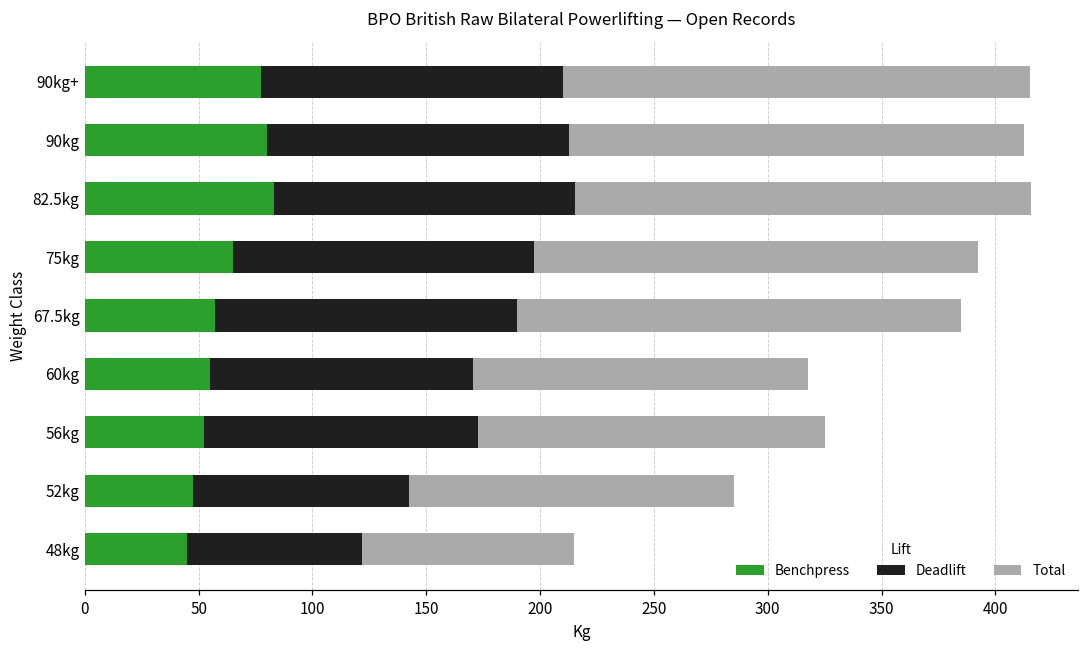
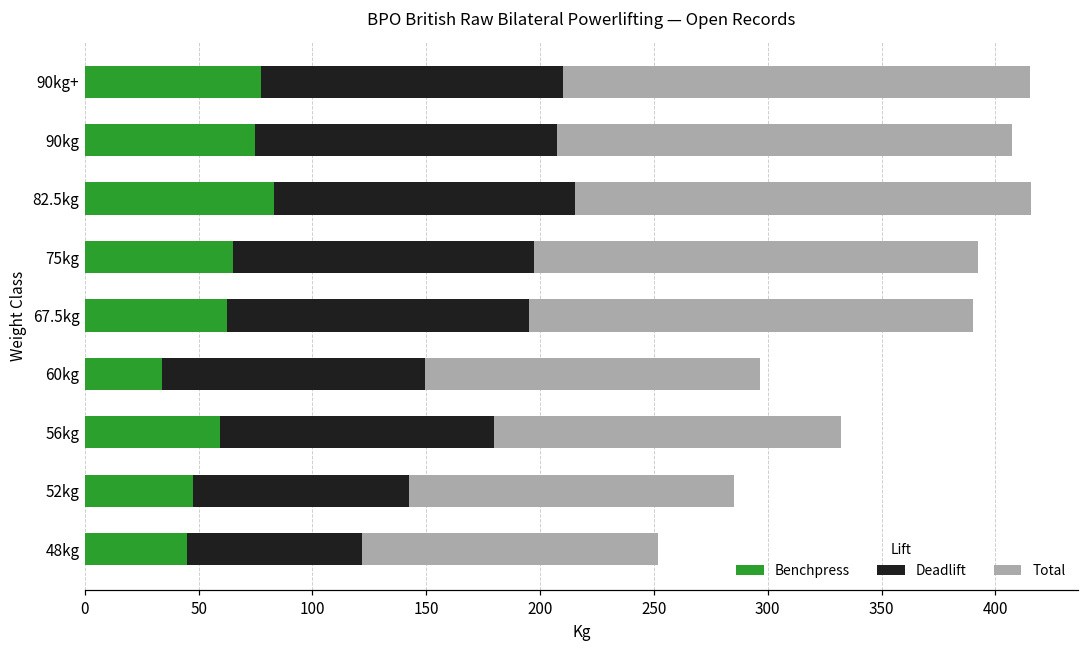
  {
    "Benchpress": {
      "90kg+": 78,
-     "90kg": 80,
+     "90kg": 75,
      "82.5kg": 83,
      "75kg": 65,
-     "67.5kg": 57,
-     "60kg": 55,
-     "56kg": 53,
+     "67.5kg": 63,
+     "60kg": 34,
+     "56kg": 60,
      "52kg": 48,
      "48kg": 45
    },
    "Deadlift": {
      "90kg+": 133,
      "90kg": 133,
      "82.5kg": 133,
      "75kg": 133,
      "67.5kg": 133,
      "60kg": 116,
      "56kg": 120,
      "52kg": 95,
      "48kg": 77
    },
    "Total": {
      "90kg+": 205,
      "90kg": 200,
      "82.5kg": 200,
      "75kg": 195,
      "67.5kg": 195,
      "60kg": 147,
      "56kg": 153,
      "52kg": 143,
-     "48kg": 93
+     "48kg": 130
    }
  }
